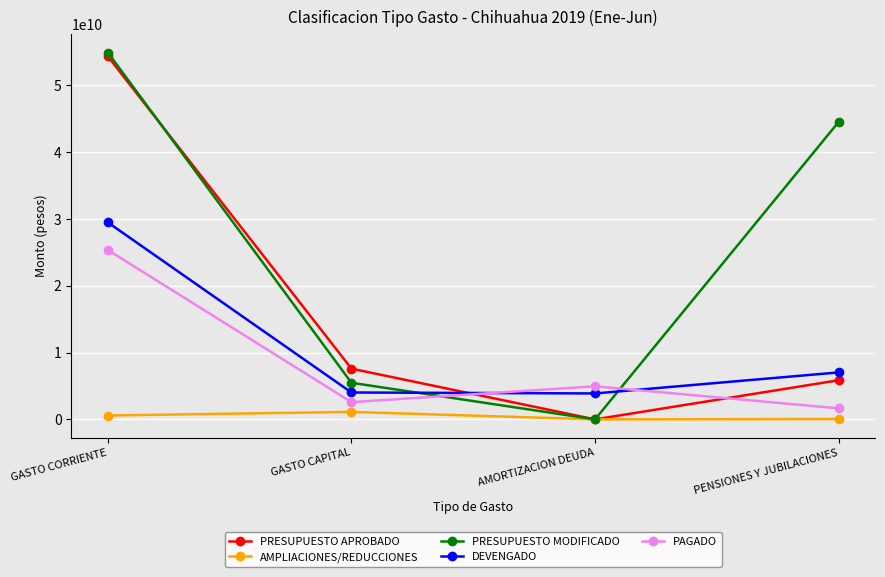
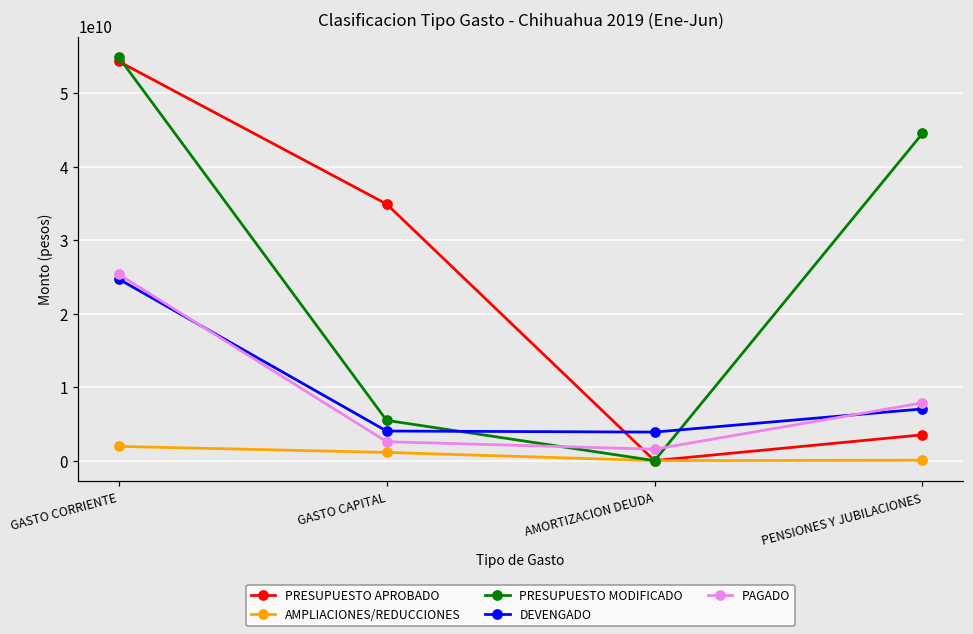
  {
    "PRESUPUESTO APROBADO": {
      "GASTO CORRIENTE": 54000000000,
-     "GASTO CAPITAL": 8000000000,
-     "PENSIONES Y JUBILACIONES": 6000000000
+     "GASTO CAPITAL": 35000000000,
+     "PENSIONES Y JUBILACIONES": 4000000000
    },
    "AMPLIACIONES/REDUCCIONES": {
-     "GASTO CORRIENTE": 1000000000,
+     "GASTO CORRIENTE": 2000000000,
      "GASTO CAPITAL": 1000000000,
      "PENSIONES Y JUBILACIONES": 0
    },
    "PRESUPUESTO MODIFICADO": {
      "GASTO CORRIENTE": 55000000000,
      "GASTO CAPITAL": 5000000000,
      "PENSIONES Y JUBILACIONES": 45000000000
    },
    "DEVENGADO": {
-     "GASTO CORRIENTE": 29000000000,
+     "GASTO CORRIENTE": 25000000000,
      "GASTO CAPITAL": 4000000000,
      "AMORTIZACION DEUDA": 4000000000,
      "PENSIONES Y JUBILACIONES": 7000000000
    },
    "PAGADO": {
      "GASTO CORRIENTE": 25000000000,
      "GASTO CAPITAL": 3000000000,
-     "AMORTIZACION DEUDA": 5000000000,
-     "PENSIONES Y JUBILACIONES": 2000000000
+     "AMORTIZACION DEUDA": 2000000000,
+     "PENSIONES Y JUBILACIONES": 8000000000
    }
  }
